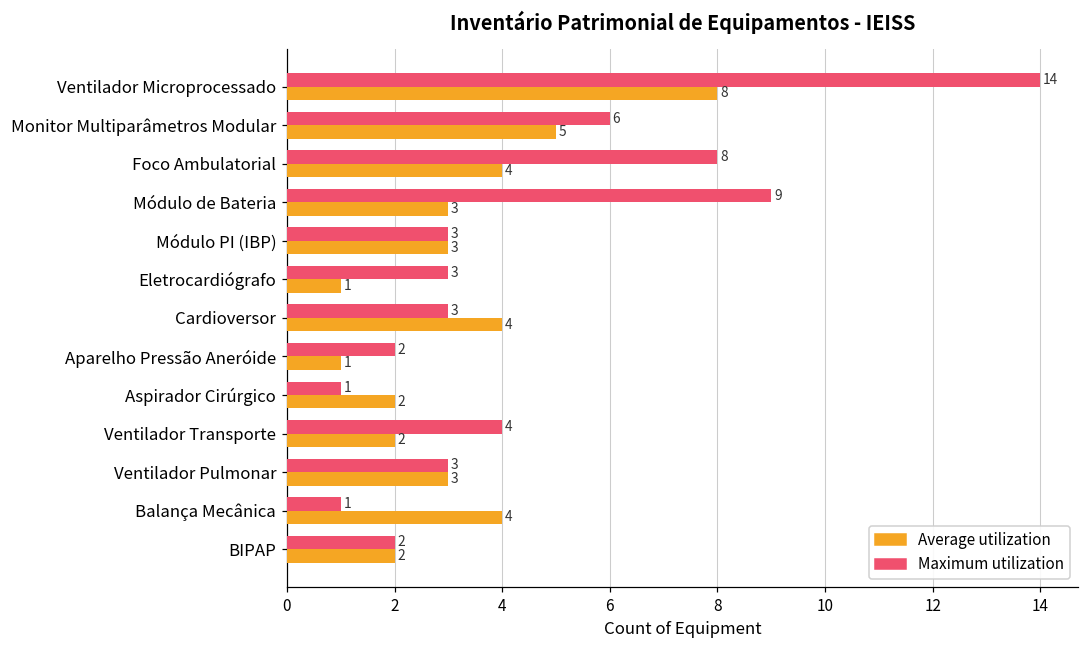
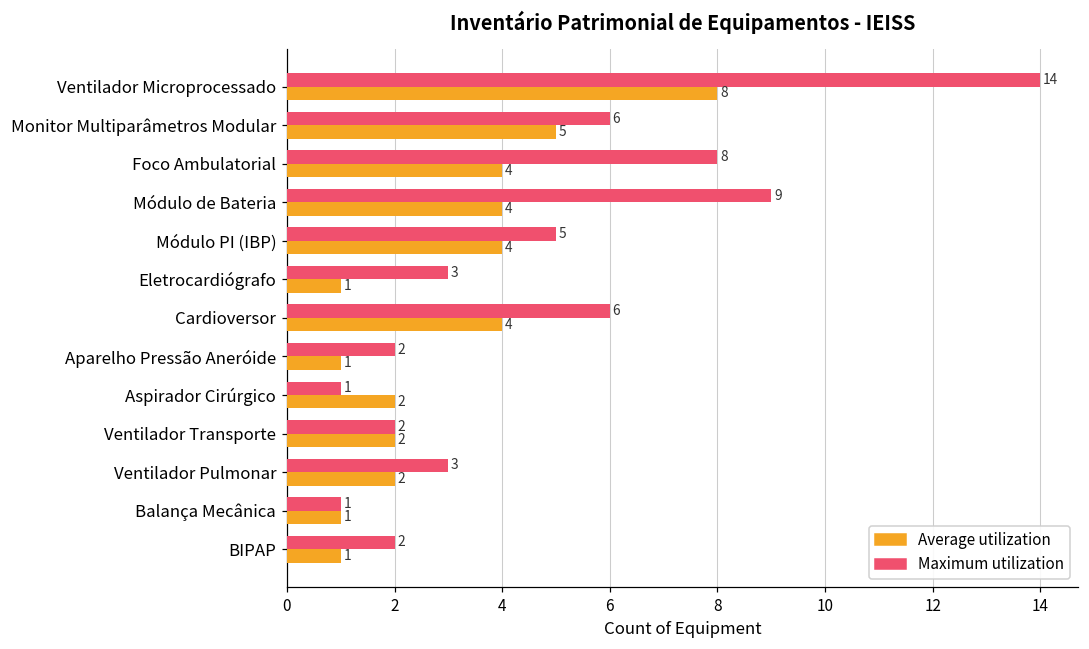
  {
    "Average utilization": {
      "Ventilador Microprocessado": 8,
      "Monitor Multiparâmetros Modular": 5,
      "Foco Ambulatorial": 4,
-     "Módulo de Bateria": 3,
-     "Módulo PI (IBP)": 3,
+     "Módulo de Bateria": 4,
+     "Módulo PI (IBP)": 4,
      "Eletrocardiógrafo": 1,
      "Cardioversor": 4,
      "Aparelho Pressão Aneróide": 1,
      "Aspirador Cirúrgico": 2,
      "Ventilador Transporte": 2,
-     "Ventilador Pulmonar": 3,
-     "Balança Mecânica": 4,
-     "BIPAP": 2
+     "Ventilador Pulmonar": 2,
+     "Balança Mecânica": 1,
+     "BIPAP": 1
    },
    "Maximum utilization": {
      "Ventilador Microprocessado": 14,
      "Monitor Multiparâmetros Modular": 6,
      "Foco Ambulatorial": 8,
      "Módulo de Bateria": 9,
-     "Módulo PI (IBP)": 3,
+     "Módulo PI (IBP)": 5,
      "Eletrocardiógrafo": 3,
-     "Cardioversor": 3,
+     "Cardioversor": 6,
      "Aparelho Pressão Aneróide": 2,
      "Aspirador Cirúrgico": 1,
-     "Ventilador Transporte": 4,
+     "Ventilador Transporte": 2,
      "Ventilador Pulmonar": 3,
      "Balança Mecânica": 1,
      "BIPAP": 2
    }
  }
